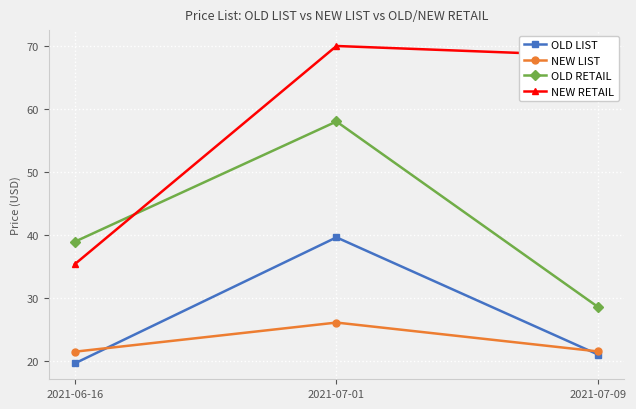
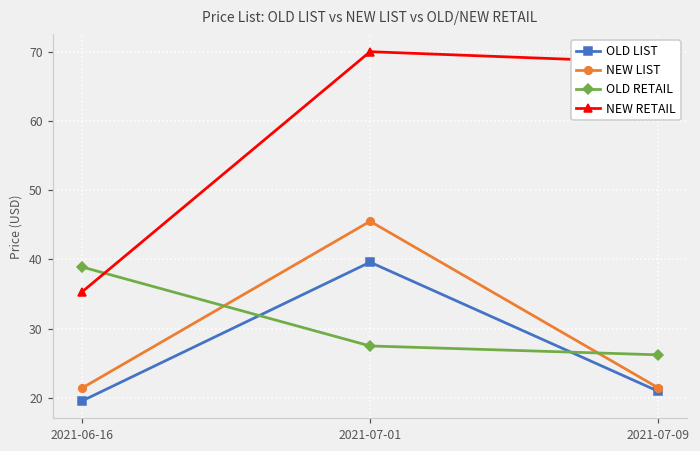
  {
    "OLD LIST": {
      "2021-06-16": 20,
      "2021-07-01": 40,
      "2021-07-09": 21
    },
    "NEW LIST": {
      "2021-06-16": 21,
-     "2021-07-01": 26,
+     "2021-07-01": 45,
      "2021-07-09": 21
    },
    "OLD RETAIL": {
      "2021-06-16": 39,
-     "2021-07-01": 58,
-     "2021-07-09": 29
+     "2021-07-01": 27,
+     "2021-07-09": 26
    },
    "NEW RETAIL": {
      "2021-06-16": 35,
      "2021-07-01": 70
    }
  }
